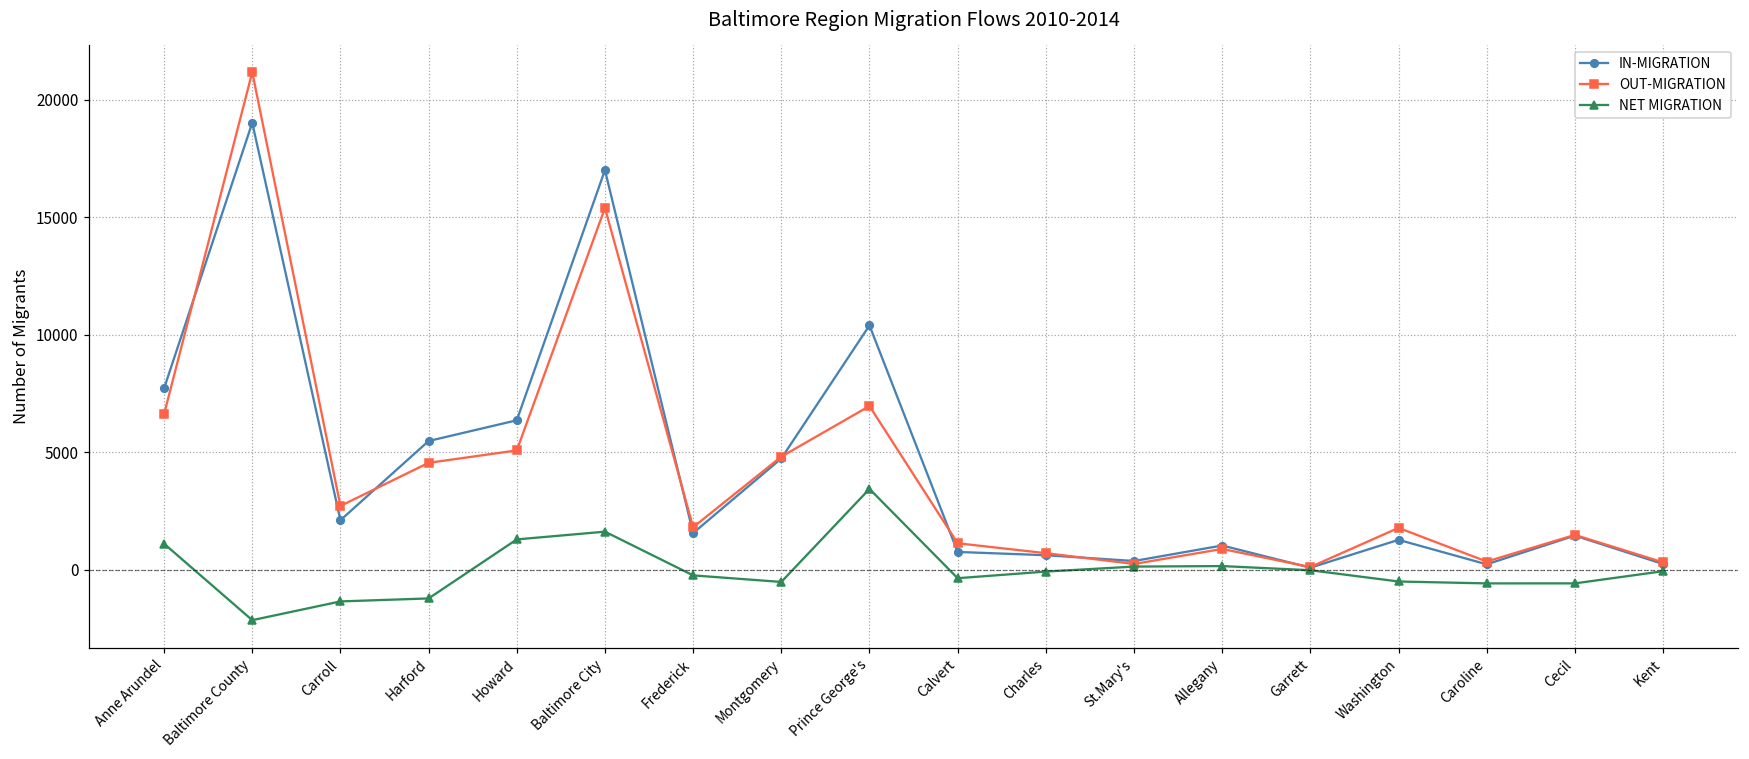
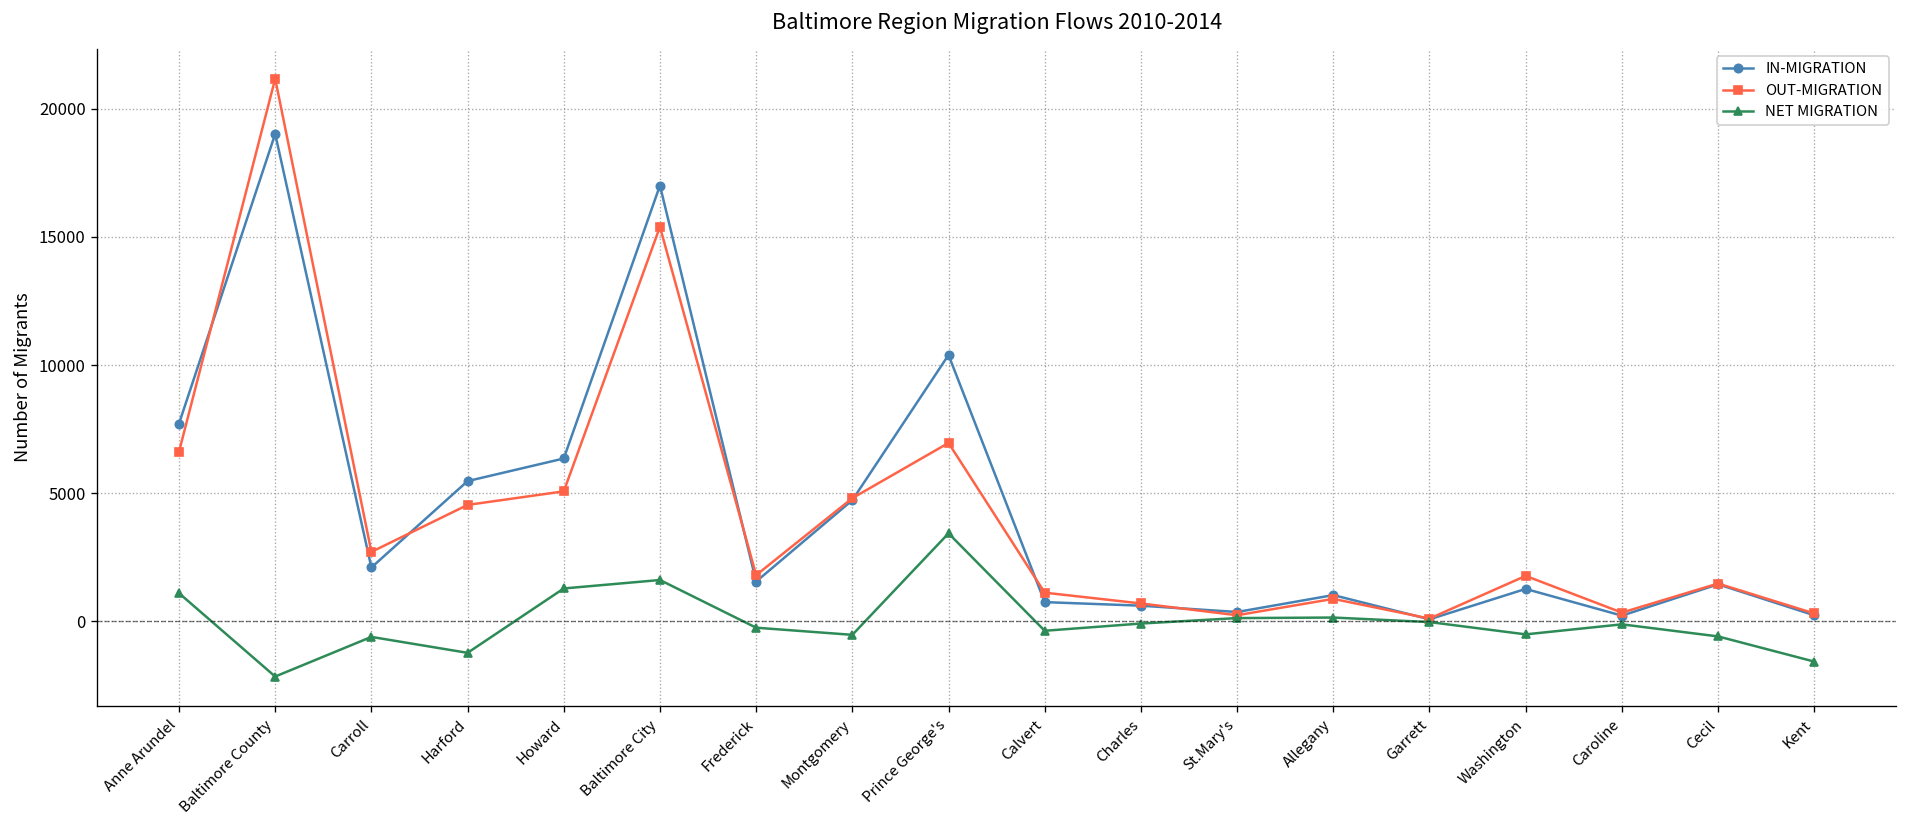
  {
    "IN-MIGRATION": {
      "Anne Arundel": 7700,
      "Baltimore County": 19000,
      "Carroll": 2100,
      "Harford": 5500,
      "Howard": 6400,
      "Baltimore City": 17000,
      "Frederick": 1600,
      "Prince George's": 10400,
      "Calvert": 700,
      "St.Mary's": 400,
      "Allegany": 1000,
      "Washington": 1300
    },
    "OUT-MIGRATION": {
      "Anne Arundel": 6600,
      "Baltimore County": 21200,
      "Carroll": 2700,
      "Harford": 4500,
      "Howard": 5100,
      "Baltimore City": 15400,
      "Frederick": 1800,
      "Prince George's": 7000,
      "Calvert": 1100,
      "Allegany": 900,
      "Washington": 1800
    },
    "NET MIGRATION": {
      "Anne Arundel": 1100,
      "Baltimore County": -2200,
-     "Carroll": -1400,
+     "Carroll": -600,
      "Harford": -1200,
      "Howard": 1300,
      "Baltimore City": 1600,
      "Frederick": -200,
      "Montgomery": -500,
      "Prince George's": 3400,
      "Calvert": -400,
      "Charles": -100,
      "Allegany": 100,
      "Washington": -500,
-     "Caroline": -600,
+     "Caroline": -100,
      "Cecil": -600,
-     "Kent": -100
+     "Kent": -1600
    }
  }
